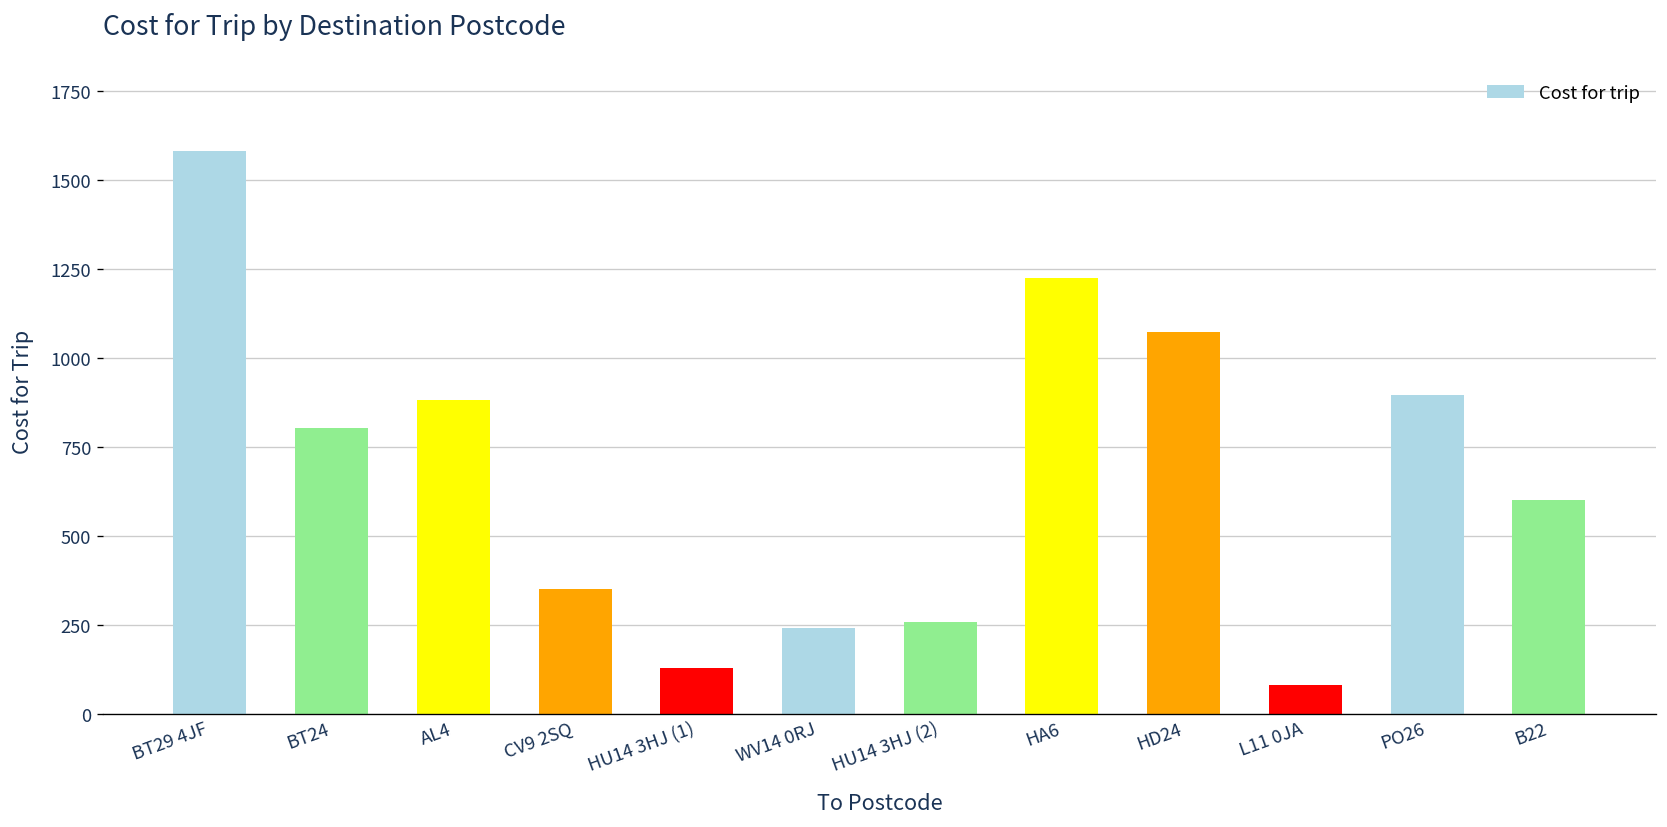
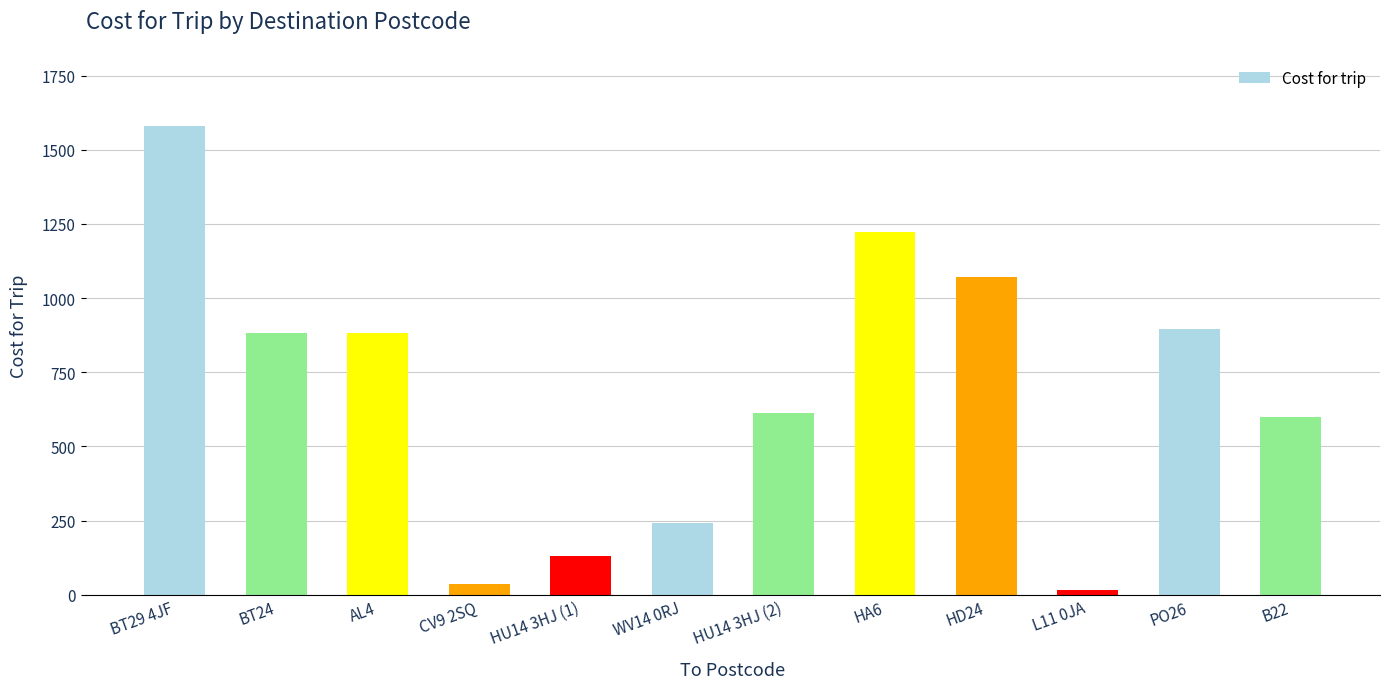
  {
    "BT29 4JF": 1580,
-   "BT24": 800,
+   "BT24": 880,
    "AL4": 880,
-   "CV9 2SQ": 350,
+   "CV9 2SQ": 40,
    "HU14 3HJ (1)": 130,
    "WV14 0RJ": 240,
-   "HU14 3HJ (2)": 260,
+   "HU14 3HJ (2)": 610,
    "HA6": 1220,
    "HD24": 1070,
-   "L11 0JA": 80,
+   "L11 0JA": 20,
    "PO26": 900,
    "B22": 600
  }
